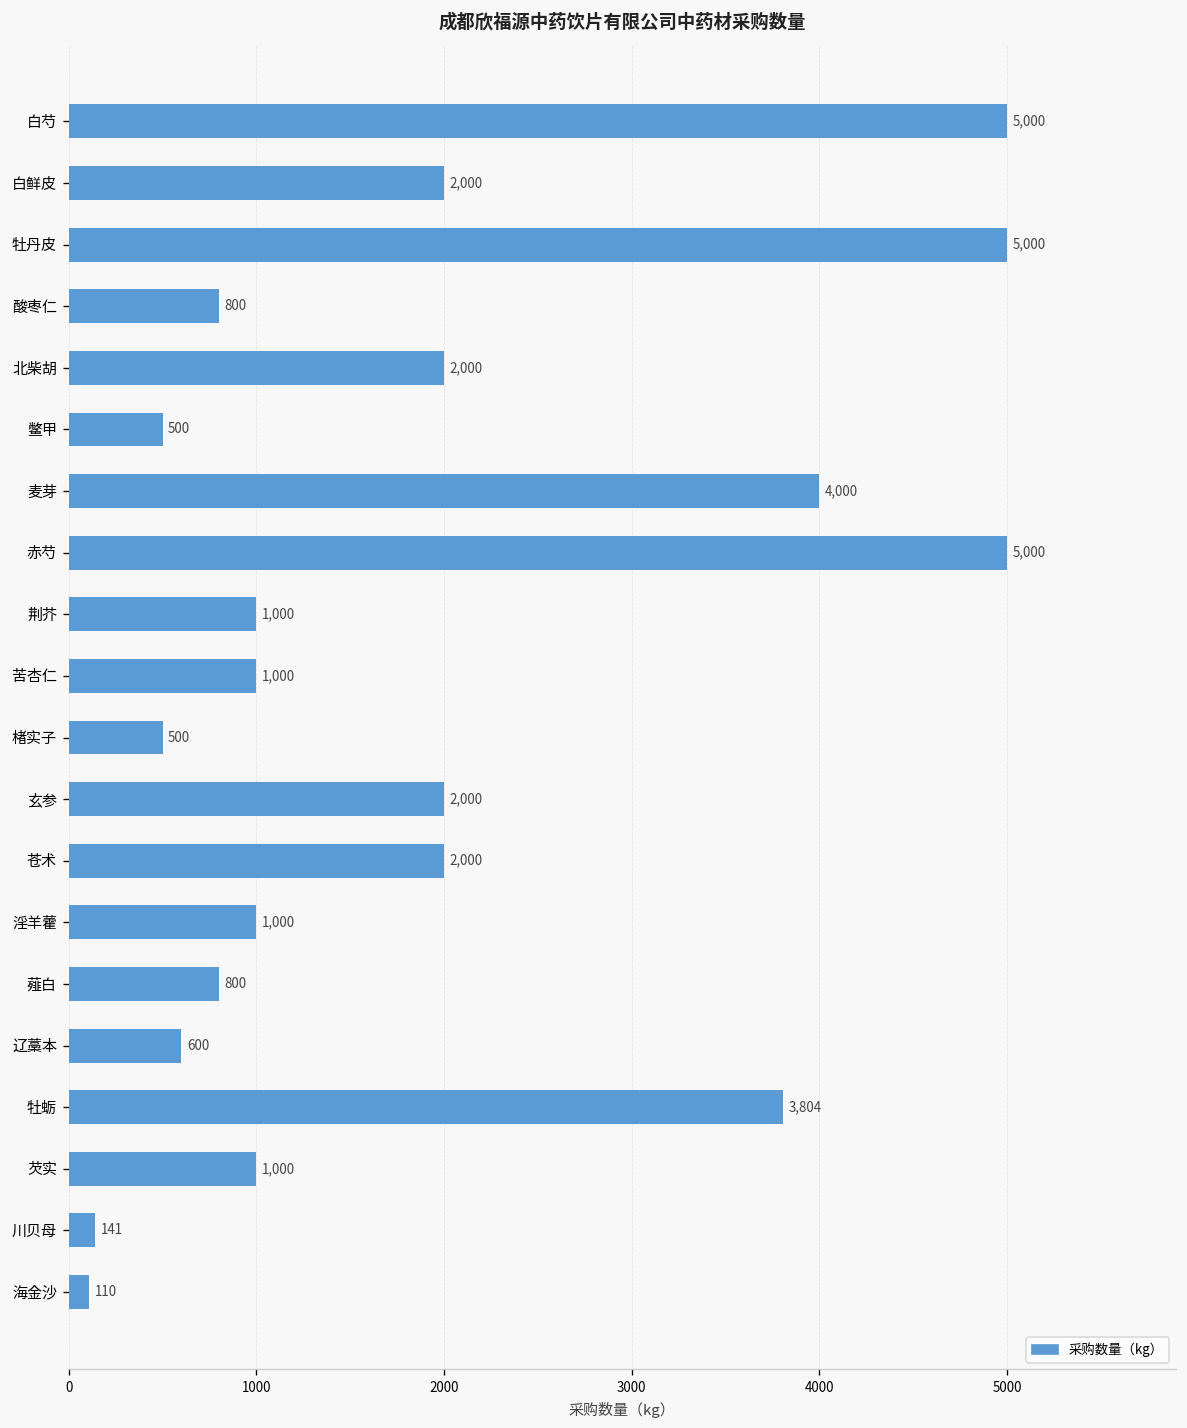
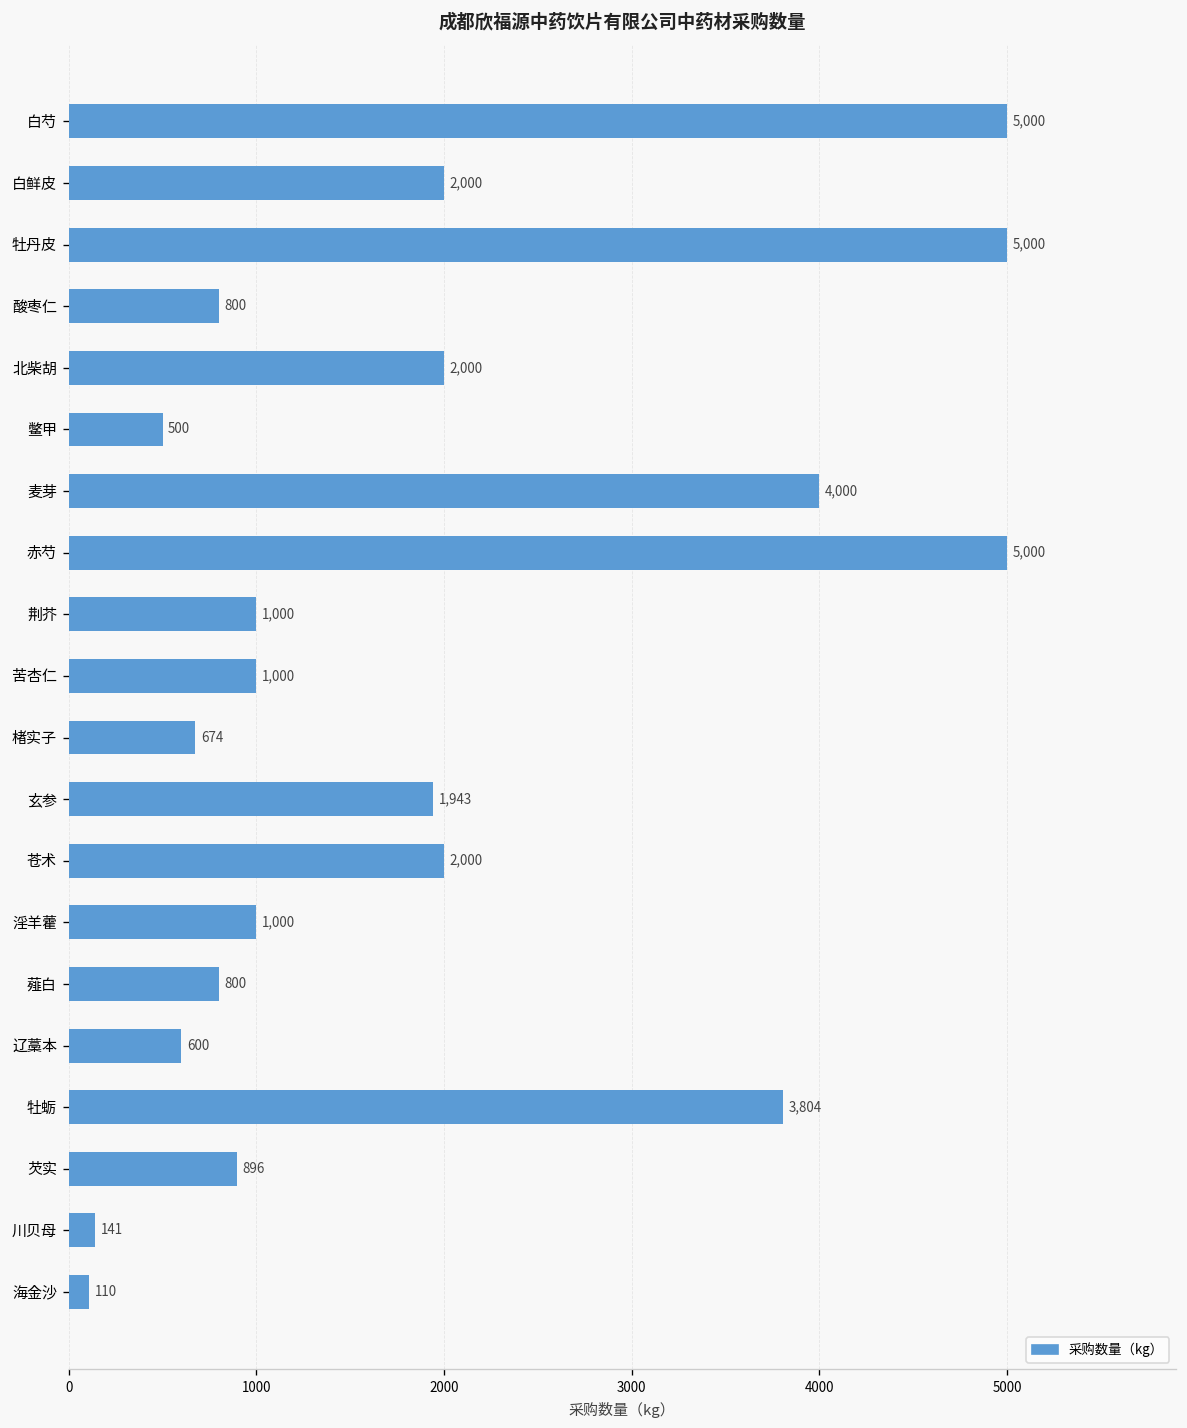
  {
    "白芍": "5,000",
    "白鲜皮": "2,000",
    "牡丹皮": "5,000",
    "酸枣仁": "800",
    "北柴胡": "2,000",
    "鳖甲": "500",
    "麦芽": "4,000",
    "赤芍": "5,000",
    "荆芥": "1,000",
    "苦杏仁": "1,000",
-   "楮实子": "500",
-   "玄参": "2,000",
+   "楮实子": "674",
+   "玄参": "1,943",
    "苍术": "2,000",
    "淫羊藿": "1,000",
    "薤白": "800",
    "辽藁本": "600",
    "牡蛎": "3,804",
-   "芡实": "1,000",
+   "芡实": "896",
    "川贝母": "141",
    "海金沙": "110"
  }
